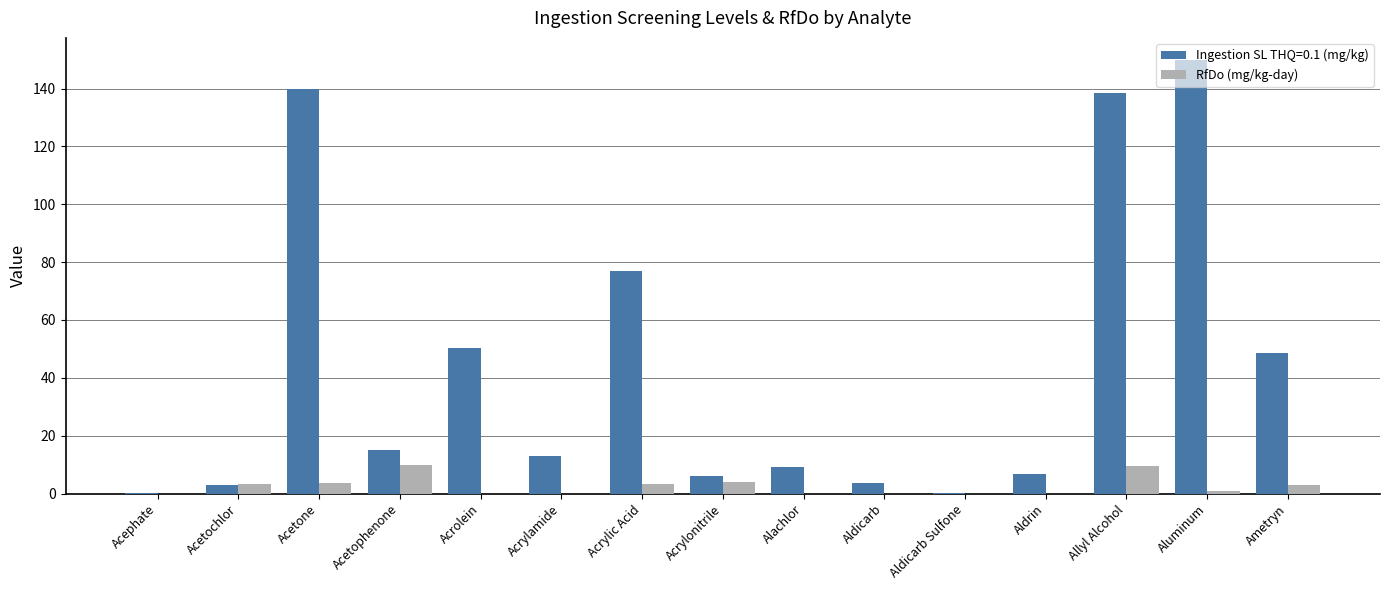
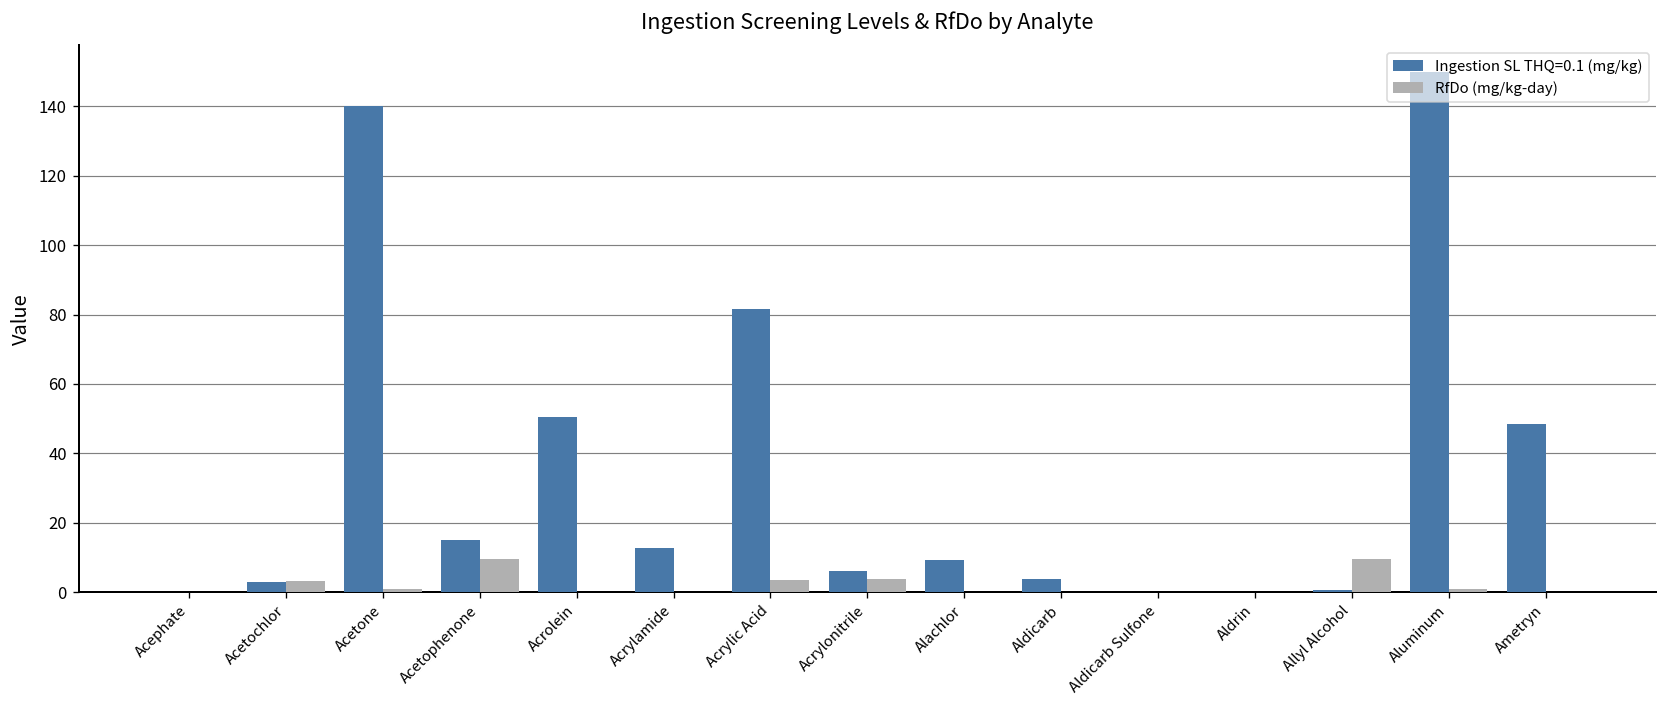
  {
    "Ingestion SL THQ=0.1 (mg/kg)": {
      "Acetochlor": 3,
      "Acetone": 140,
      "Acetophenone": 15,
      "Acrolein": 50,
      "Acrylamide": 13,
-     "Acrylic Acid": 77,
+     "Acrylic Acid": 82,
      "Acrylonitrile": 6,
      "Alachlor": 9,
      "Aldicarb": 4,
-     "Aldrin": 7,
-     "Allyl Alcohol": 138,
+     "Aldrin": 0,
+     "Allyl Alcohol": 1,
      "Ametryn": 49
    },
    "RfDo (mg/kg-day)": {
      "Acetochlor": 3,
-     "Acetone": 4,
+     "Acetone": 1,
      "Acetophenone": 10,
      "Acrylic Acid": 3,
      "Acrylonitrile": 4,
      "Allyl Alcohol": 10,
      "Aluminum": 1,
-     "Ametryn": 3
+     "Ametryn": 0
    }
  }
